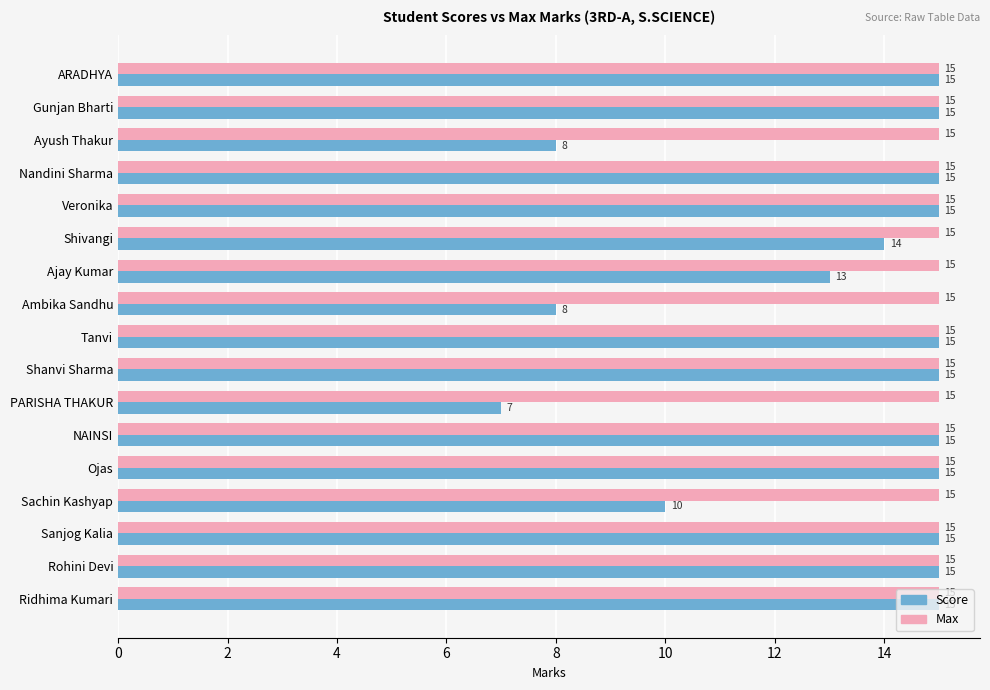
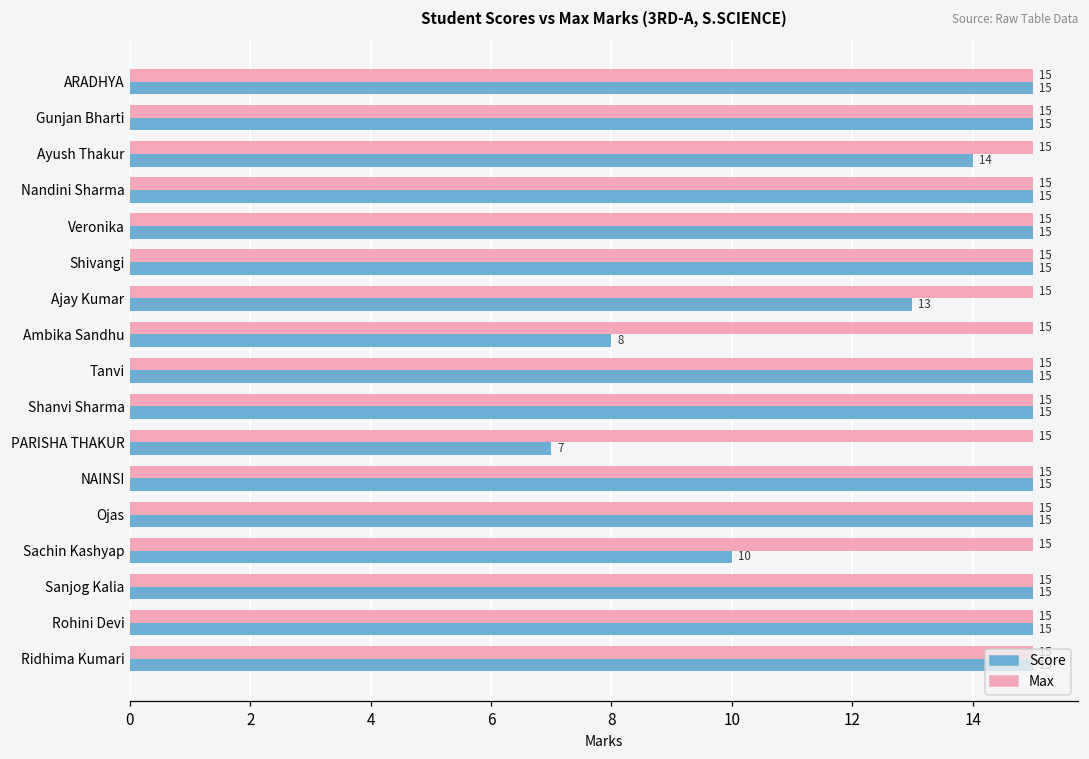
  {
    "Score": {
      "ARADHYA": 15,
      "Gunjan Bharti": 15,
-     "Ayush Thakur": 8,
+     "Ayush Thakur": 14,
      "Nandini Sharma": 15,
      "Veronika": 15,
-     "Shivangi": 14,
+     "Shivangi": 15,
      "Ajay Kumar": 13,
      "Ambika Sandhu": 8,
      "Tanvi": 15,
      "Shanvi Sharma": 15,
      "PARISHA THAKUR": 7,
      "NAINSI": 15,
      "Ojas": 15,
      "Sachin Kashyap": 10,
      "Sanjog Kalia": 15,
      "Rohini Devi": 15
    },
    "Max": {
      "ARADHYA": 15,
      "Gunjan Bharti": 15,
      "Ayush Thakur": 15,
      "Nandini Sharma": 15,
      "Veronika": 15,
      "Shivangi": 15,
      "Ajay Kumar": 15,
      "Ambika Sandhu": 15,
      "Tanvi": 15,
      "Shanvi Sharma": 15,
      "PARISHA THAKUR": 15,
      "NAINSI": 15,
      "Ojas": 15,
      "Sachin Kashyap": 15,
      "Sanjog Kalia": 15,
      "Rohini Devi": 15
    }
  }
